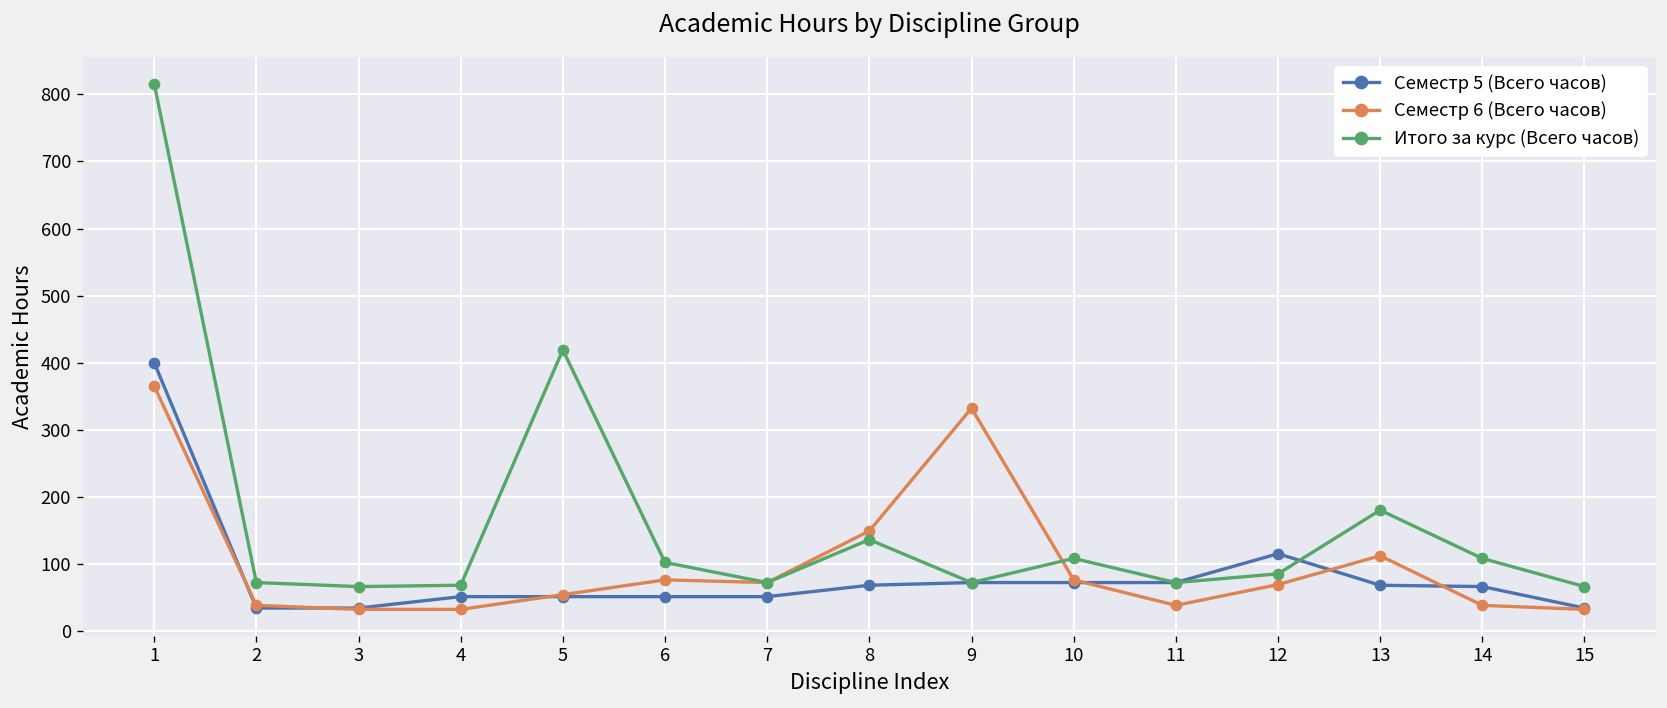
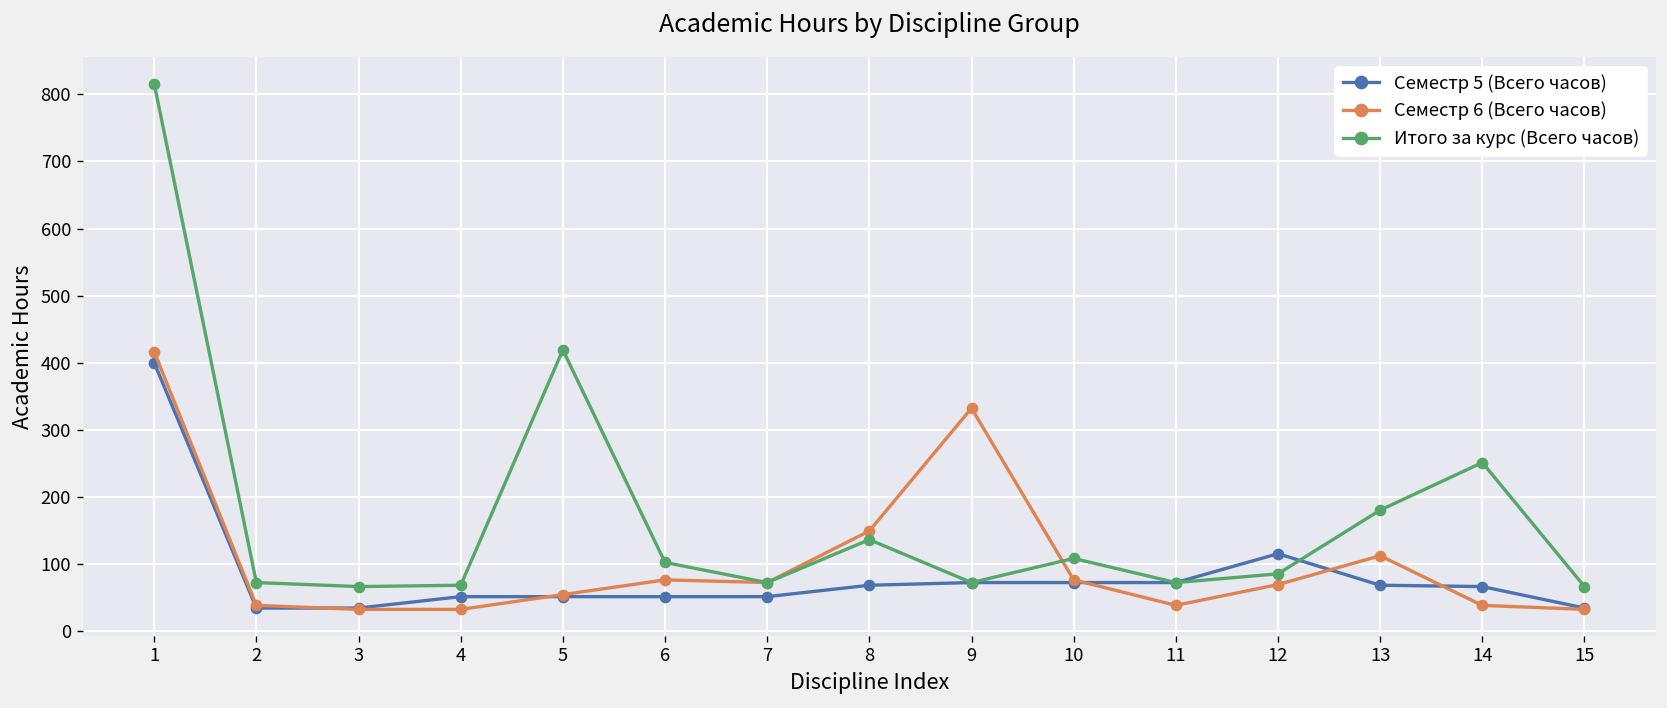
  {
    "Семестр 5 (Всего часов)": {
      "1": 400,
      "4": 50,
      "6": 50,
      "7": 50,
      "8": 70,
      "12": 120,
      "13": 70,
      "14": 70
    },
    "Семестр 6 (Всего часов)": {
-     "1": 370,
+     "1": 420,
      "4": 30,
      "6": 80,
      "8": 150,
      "9": 330,
      "11": 40,
      "12": 70,
      "13": 110,
      "14": 40
    },
    "Итого за курс (Всего часов)": {
      "1": 820,
      "2": 70,
      "3": 70,
      "4": 70,
      "5": 420,
      "6": 100,
      "8": 140,
      "10": 110,
      "12": 90,
      "13": 180,
-     "14": 110,
+     "14": 250,
      "15": 70
    }
  }
